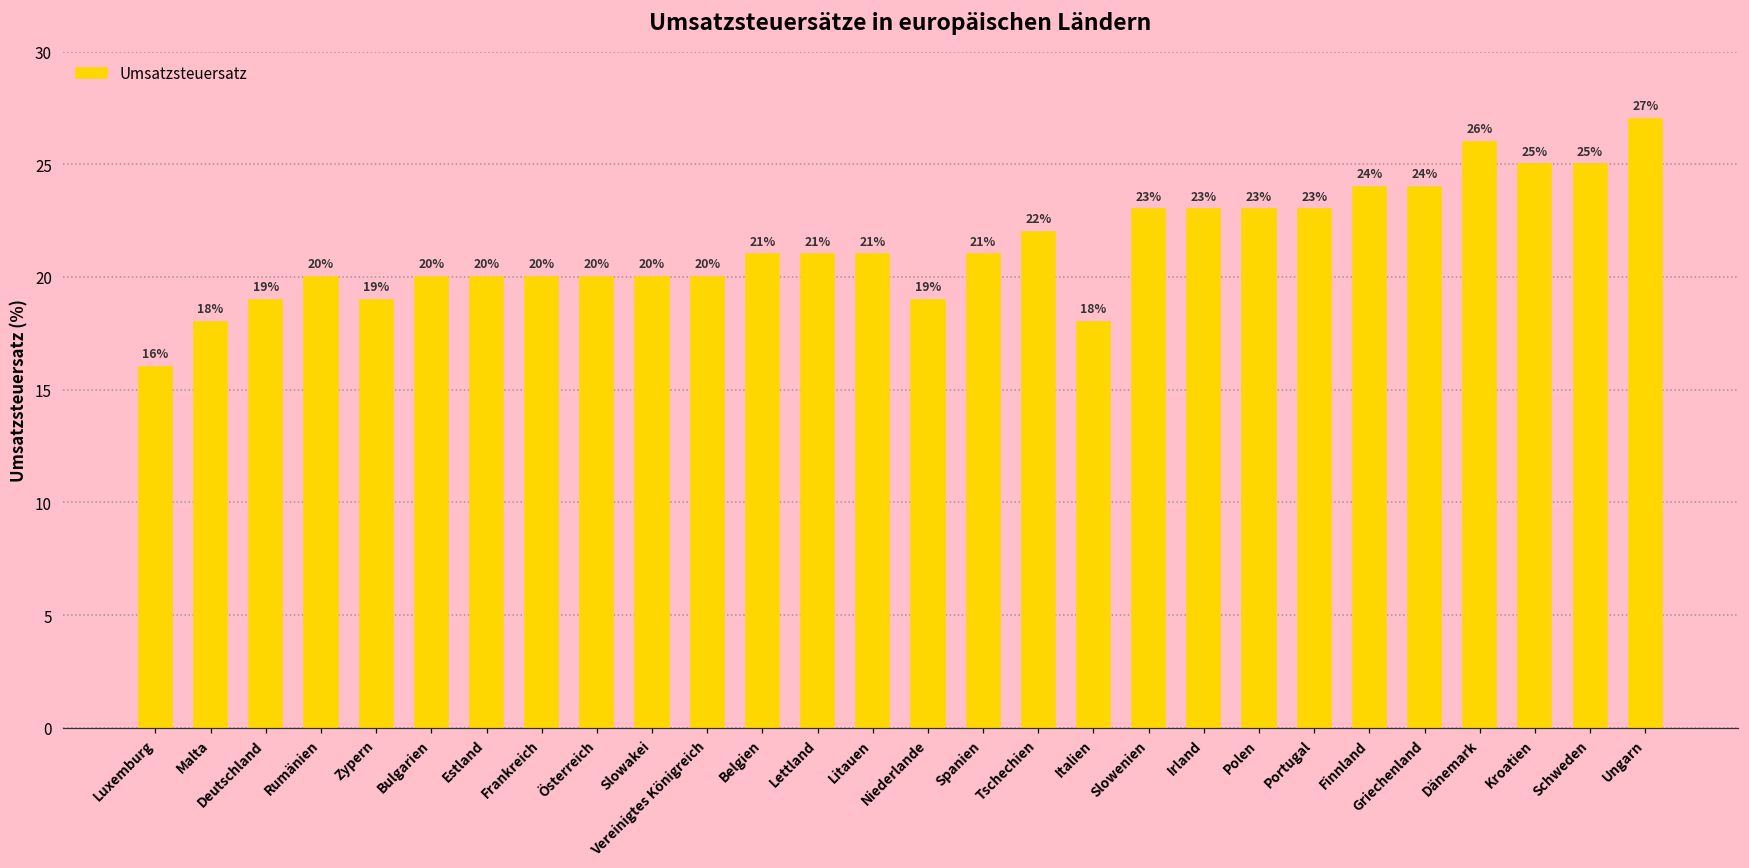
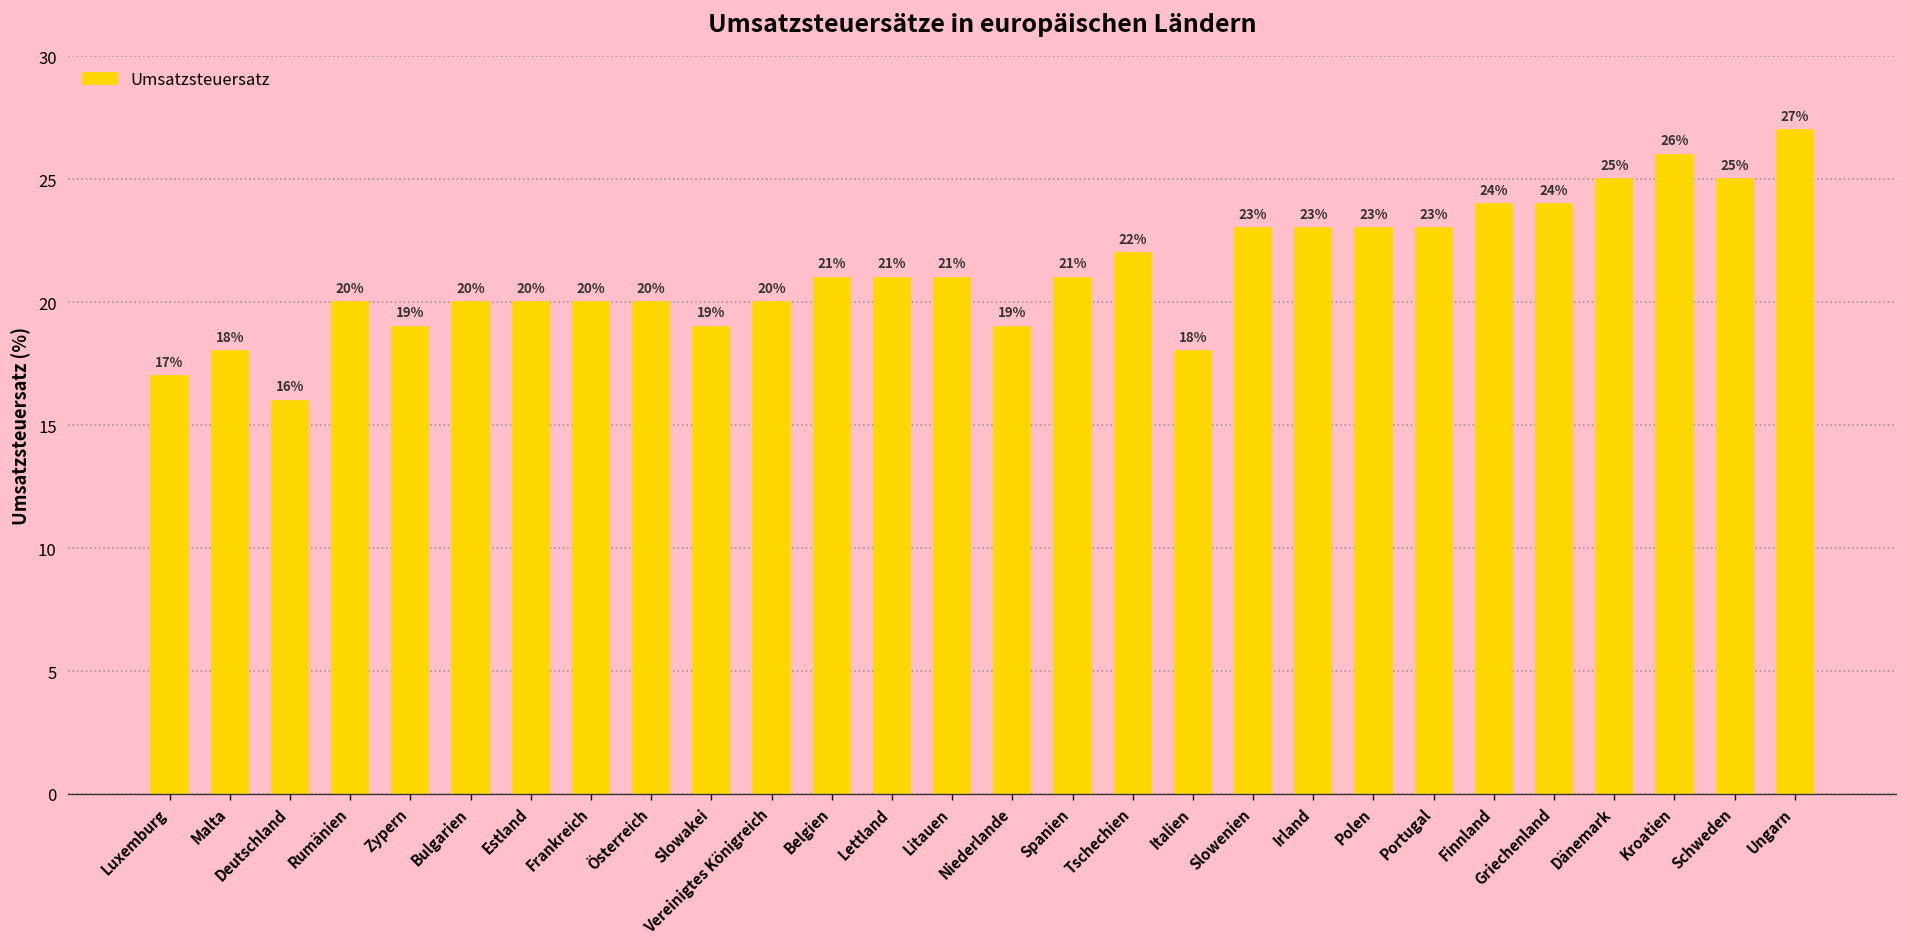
  {
-   "Luxemburg": "16%",
+   "Luxemburg": "17%",
    "Malta": "18%",
-   "Deutschland": "19%",
+   "Deutschland": "16%",
    "Rumänien": "20%",
    "Zypern": "19%",
    "Bulgarien": "20%",
    "Estland": "20%",
    "Frankreich": "20%",
    "Österreich": "20%",
-   "Slowakei": "20%",
+   "Slowakei": "19%",
    "Vereinigtes Königreich": "20%",
    "Belgien": "21%",
    "Lettland": "21%",
    "Litauen": "21%",
    "Niederlande": "19%",
    "Spanien": "21%",
    "Tschechien": "22%",
    "Italien": "18%",
    "Slowenien": "23%",
    "Irland": "23%",
    "Polen": "23%",
    "Portugal": "23%",
    "Finnland": "24%",
    "Griechenland": "24%",
-   "Dänemark": "26%",
-   "Kroatien": "25%",
+   "Dänemark": "25%",
+   "Kroatien": "26%",
    "Schweden": "25%",
    "Ungarn": "27%"
  }
